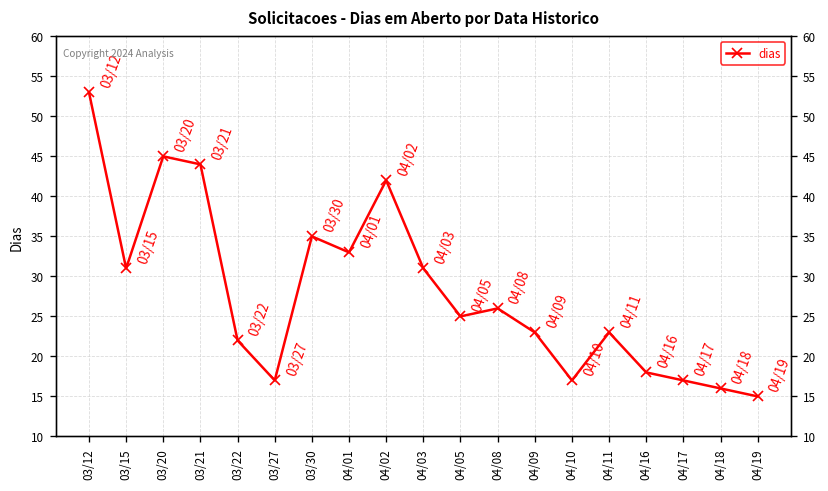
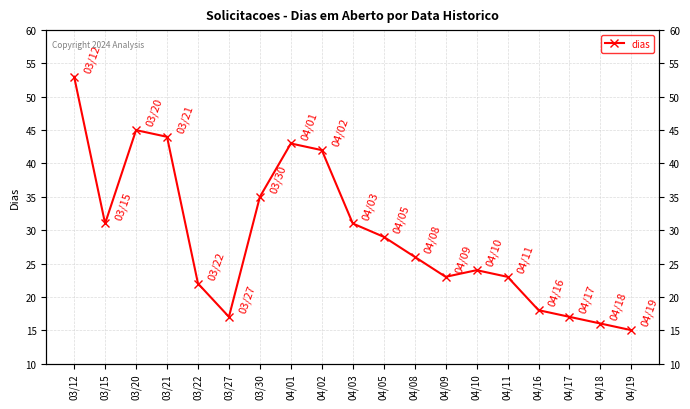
  {
-   "04/01": 33,
-   "04/05": 25,
+   "04/01": 43,
+   "04/05": 29,
    "04/09": 23,
-   "04/10": 17
+   "04/10": 24
  }
